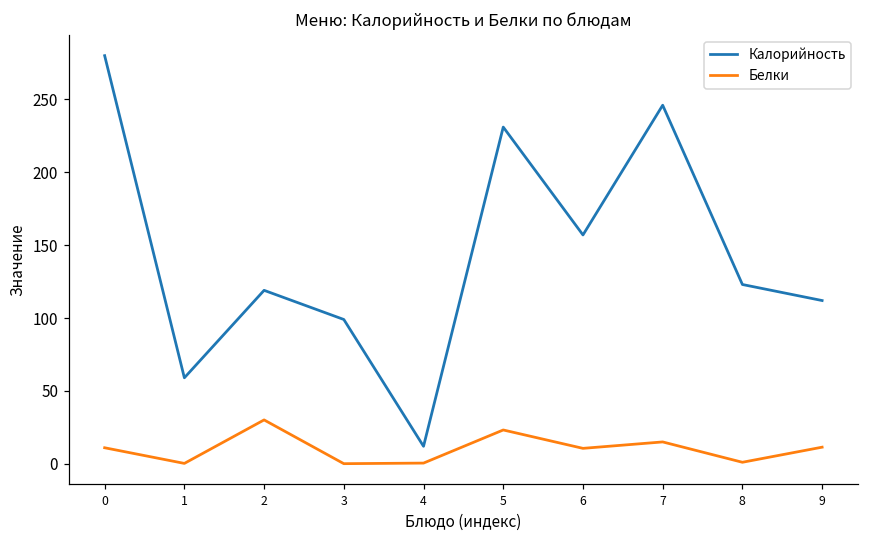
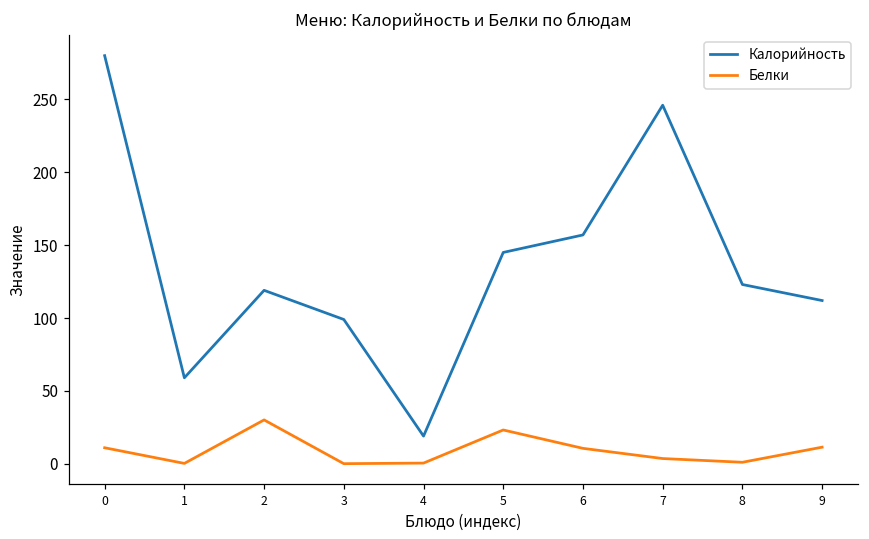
  {
    "Калорийность": {
      "0": 280,
      "1": 59,
      "2": 119,
      "3": 99,
-     "4": 12,
-     "5": 231,
+     "4": 19,
+     "5": 145,
      "6": 157,
      "7": 246,
      "8": 123,
      "9": 112
    },
    "Белки": {
      "0": 11,
      "1": 0,
      "2": 30,
      "3": 0,
      "4": 0,
      "5": 23,
      "6": 11,
-     "7": 15,
+     "7": 4,
      "8": 1,
      "9": 11
    }
  }
